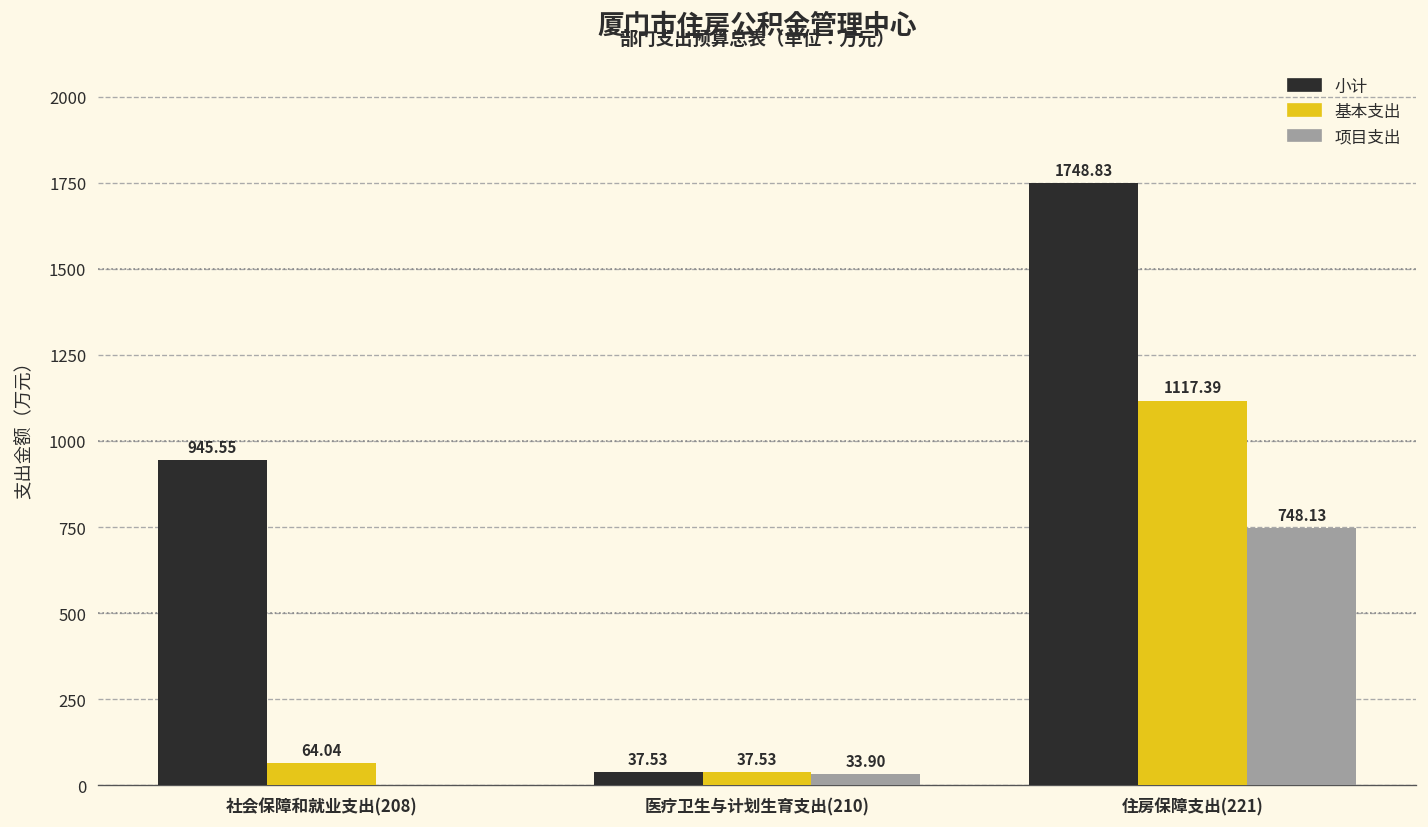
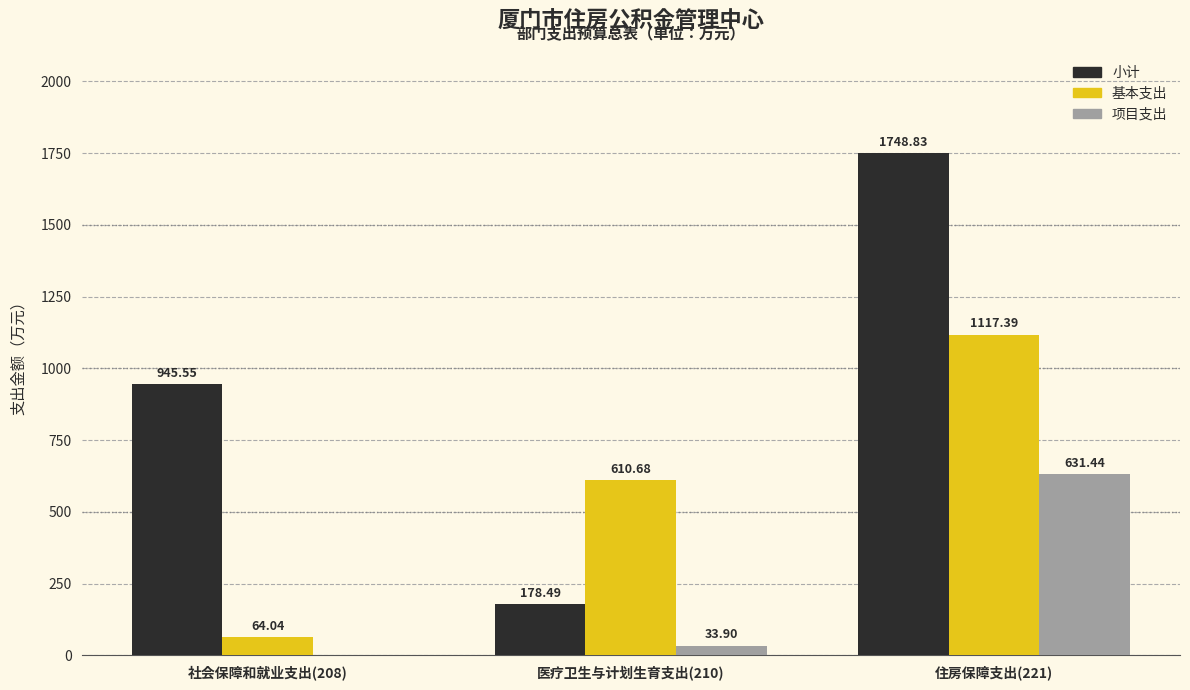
  {
    "小计": {
      "社会保障和就业支出(208)": 945.55,
-     "医疗卫生与计划生育支出(210)": 37.53,
+     "医疗卫生与计划生育支出(210)": 178.49,
      "住房保障支出(221)": 1748.83
    },
    "基本支出": {
      "社会保障和就业支出(208)": 64.04,
-     "医疗卫生与计划生育支出(210)": 37.53,
+     "医疗卫生与计划生育支出(210)": 610.68,
      "住房保障支出(221)": 1117.39
    },
    "项目支出": {
      "医疗卫生与计划生育支出(210)": 33.90,
-     "住房保障支出(221)": 748.13
+     "住房保障支出(221)": 631.44
    }
  }
